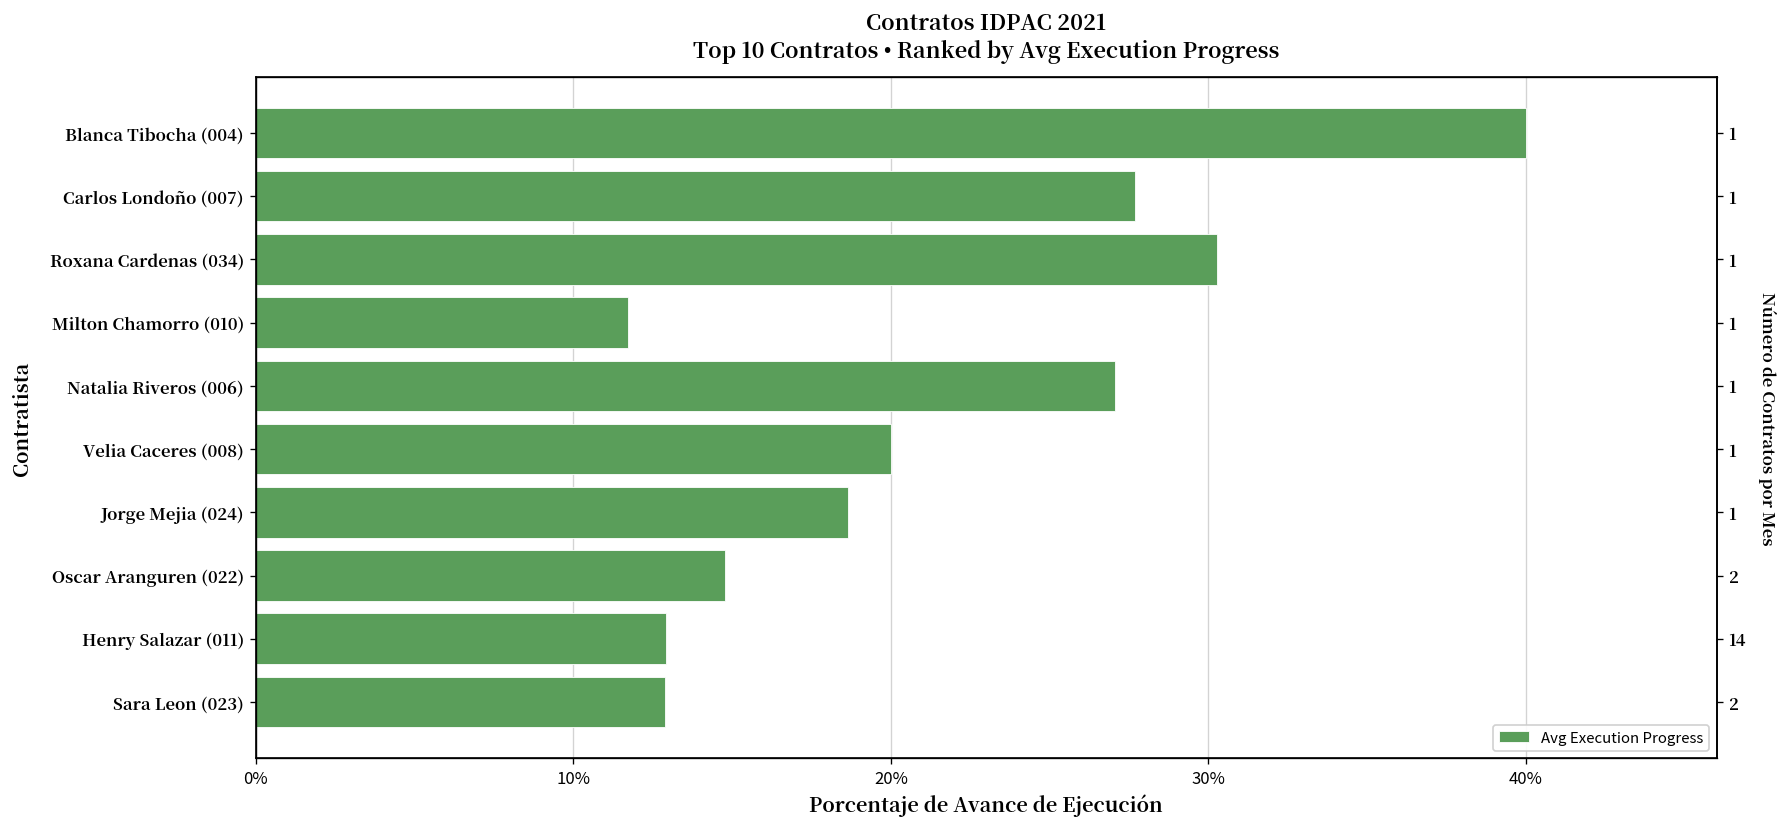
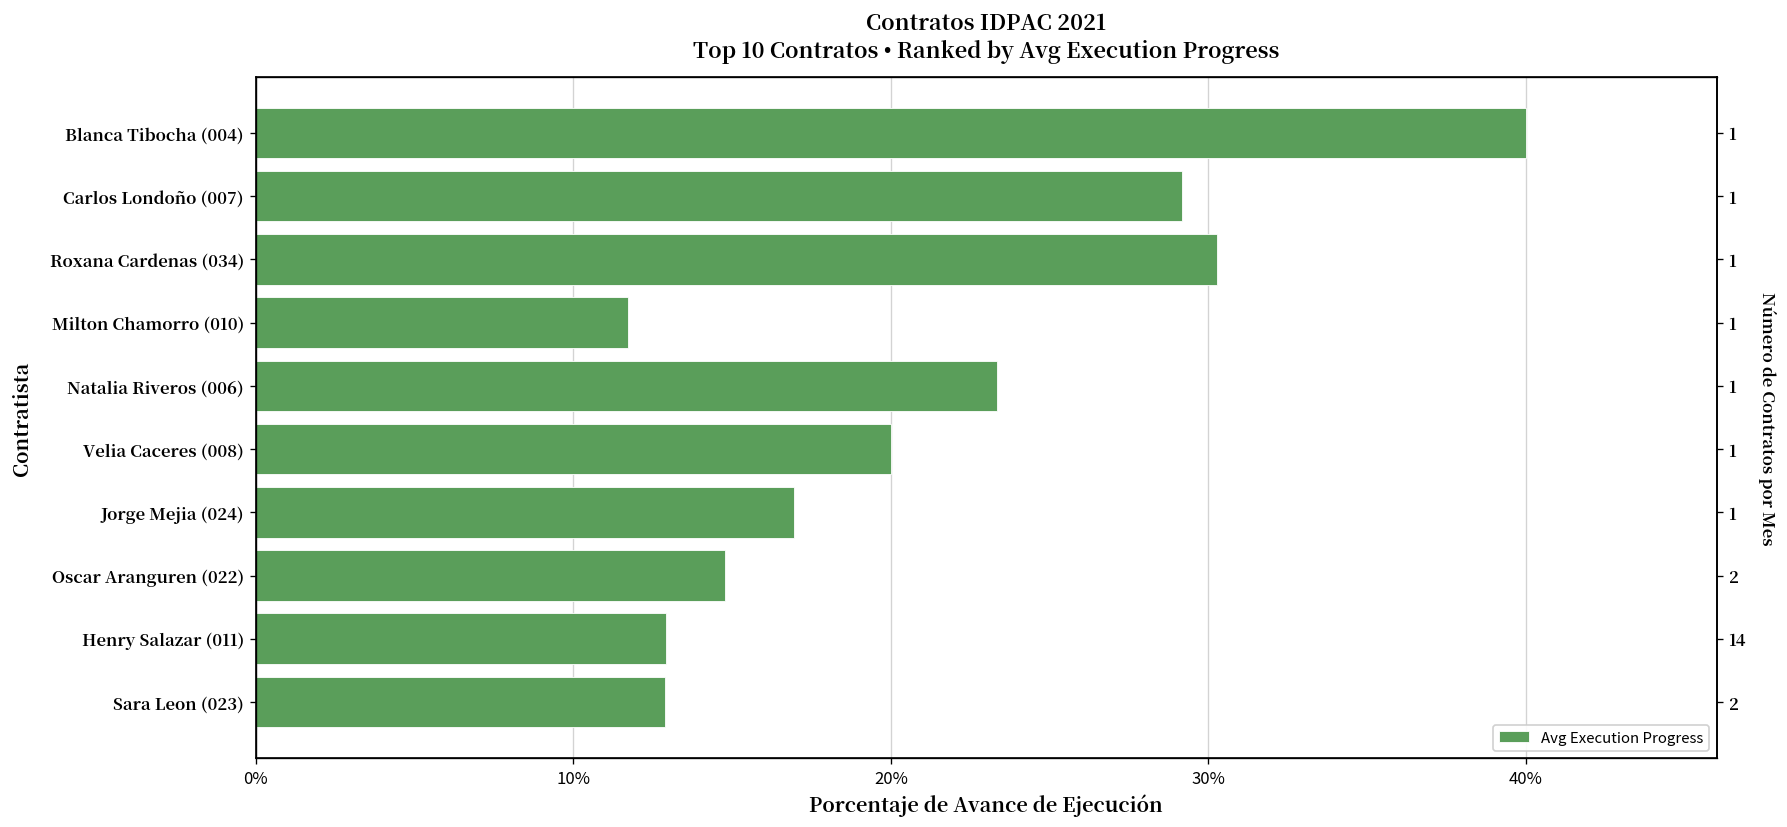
  {
    "Blanca Tibocha (004)": "40.0%",
-   "Carlos Londoño (007)": "27.7%",
+   "Carlos Londoño (007)": "29.2%",
    "Roxana Cardenas (034)": "30.3%",
    "Milton Chamorro (010)": "11.7%",
-   "Natalia Riveros (006)": "27.1%",
+   "Natalia Riveros (006)": "23.3%",
    "Velia Caceres (008)": "20.0%",
-   "Jorge Mejia (024)": "18.7%",
+   "Jorge Mejia (024)": "17.0%",
    "Oscar Aranguren (022)": "14.8%",
    "Henry Salazar (011)": "12.9%",
    "Sara Leon (023)": "12.9%"
  }
